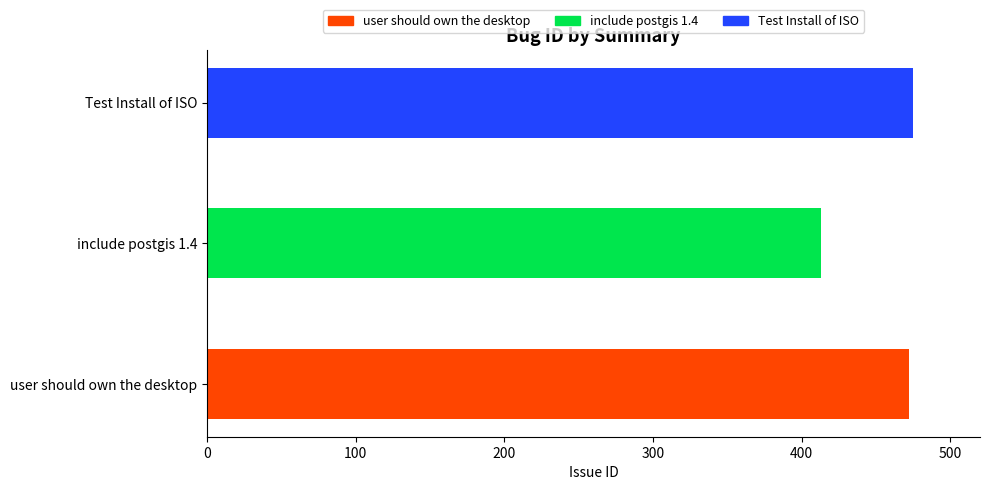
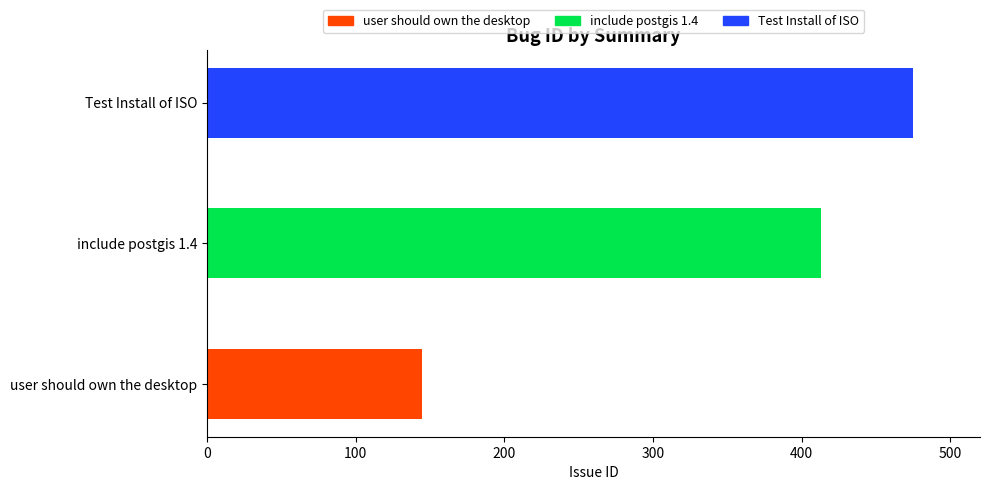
  {
    "Test Install of ISO": 475,
    "include postgis 1.4": 413,
-   "user should own the desktop": 472
+   "user should own the desktop": 145
  }
